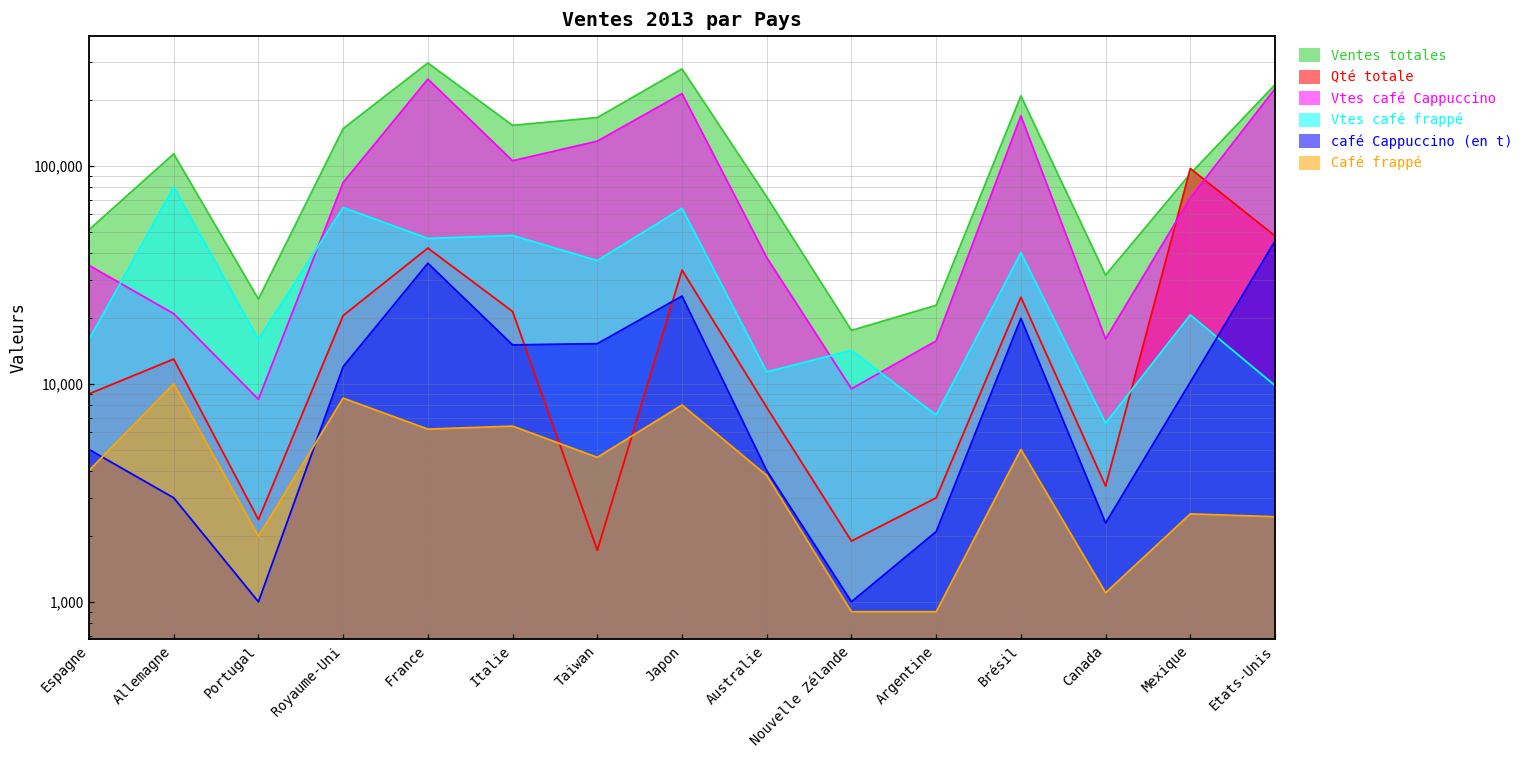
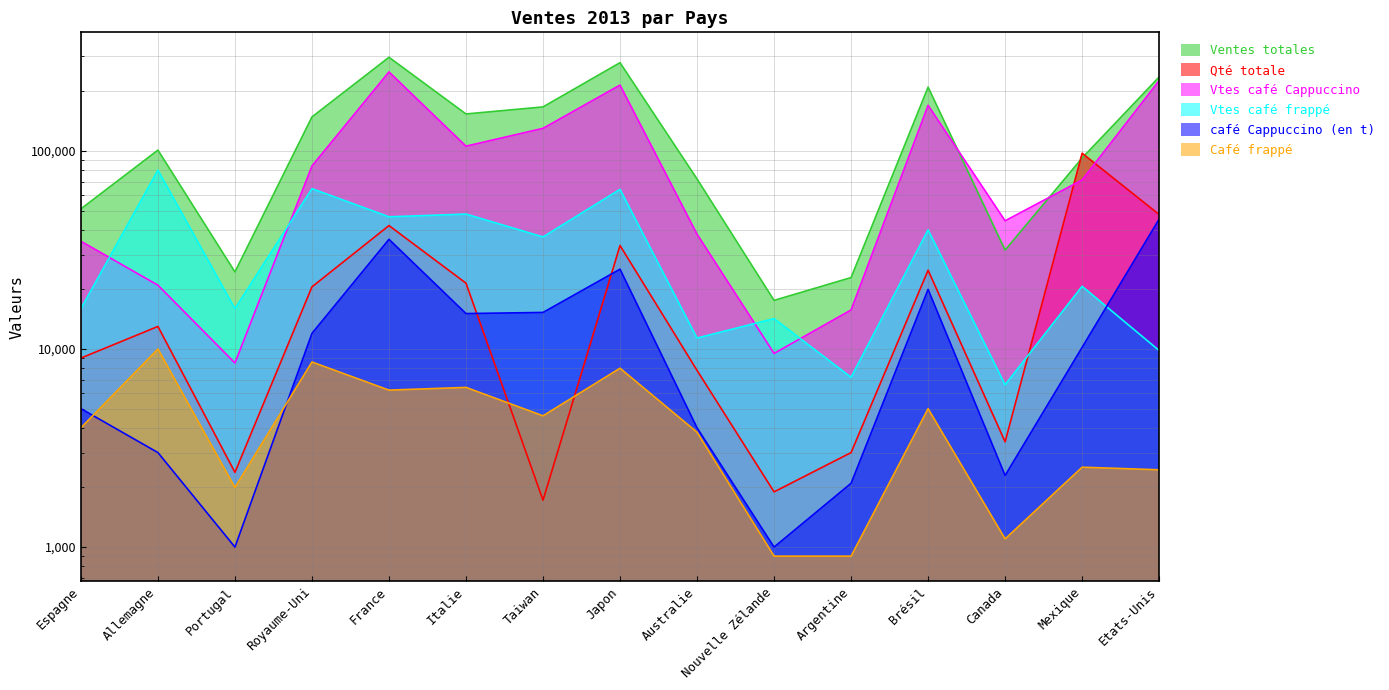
  {
    "Ventes totales": {
      "Espagne": "51,000",
-     "Allemagne": "110,000",
+     "Allemagne": "100,000",
      "Portugal": "25,000",
      "Royaume-Uni": "150,000",
      "France": "300,000",
      "Italie": "150,000",
      "Taiwan": "170,000",
      "Japon": "280,000",
      "Australie": "72,000",
      "Nouvelle Zélande": "18,000",
      "Argentine": "23,000",
      "Brésil": "210,000",
      "Canada": "32,000",
      "Mexique": "90,000",
      "Etats-Unis": "240,000"
    },
    "Qté totale": {
      "Espagne": "9,000",
      "Allemagne": "13,000",
      "Portugal": "2,400",
      "Royaume-Uni": "21,000",
      "France": "42,000",
      "Italie": "22,000",
      "Taiwan": "1,700",
      "Japon": "33,000",
      "Australie": "7,800",
      "Nouvelle Zélande": "1,900",
      "Argentine": "3,000",
      "Brésil": "25,000",
      "Canada": "3,400",
      "Mexique": "100,000",
      "Etats-Unis": "48,000"
    },
    "Vtes café Cappuccino": {
      "Espagne": "35,000",
      "Allemagne": "21,000",
      "Portugal": "8,500",
      "Royaume-Uni": "84,000",
      "France": "250,000",
      "Italie": "110,000",
      "Taiwan": "130,000",
      "Japon": "220,000",
      "Australie": "38,000",
      "Nouvelle Zélande": "10,000",
      "Argentine": "16,000",
      "Brésil": "170,000",
-     "Canada": "16,000",
+     "Canada": "44,000",
      "Mexique": "71,000",
      "Etats-Unis": "230,000"
    },
    "Vtes café frappé": {
      "Espagne": "16,000",
      "Allemagne": "80,000",
      "Portugal": "16,000",
      "Royaume-Uni": "65,000",
      "France": "47,000",
      "Italie": "48,000",
      "Taiwan": "37,000",
      "Japon": "64,000",
      "Australie": "11,000",
      "Nouvelle Zélande": "14,000",
      "Argentine": "7,200",
      "Brésil": "40,000",
      "Canada": "6,600",
      "Mexique": "21,000",
      "Etats-Unis": "10,000"
    },
    "café Cappuccino (en t)": {
      "Espagne": "5,000",
      "Allemagne": "3,000",
      "Portugal": "1,000",
      "Royaume-Uni": "12,000",
      "France": "36,000",
      "Italie": "15,000",
      "Taiwan": "15,000",
      "Japon": "25,000",
      "Australie": "4,000",
      "Nouvelle Zélande": "1,000",
      "Argentine": "2,100",
      "Brésil": "20,000",
      "Canada": "2,300",
      "Mexique": "10,000",
      "Etats-Unis": "45,000"
    },
    "Café frappé": {
      "Espagne": "4,000",
      "Allemagne": "10,000",
      "Portugal": "2,000",
      "Royaume-Uni": "8,600",
      "France": "6,200",
      "Italie": "6,400",
      "Taiwan": "4,600",
      "Japon": "8,000",
      "Australie": "3,800",
      "Nouvelle Zélande": "900",
      "Argentine": "900",
      "Brésil": "5,000",
      "Canada": "1,100",
      "Mexique": "2,500",
      "Etats-Unis": "2,500"
    }
  }
